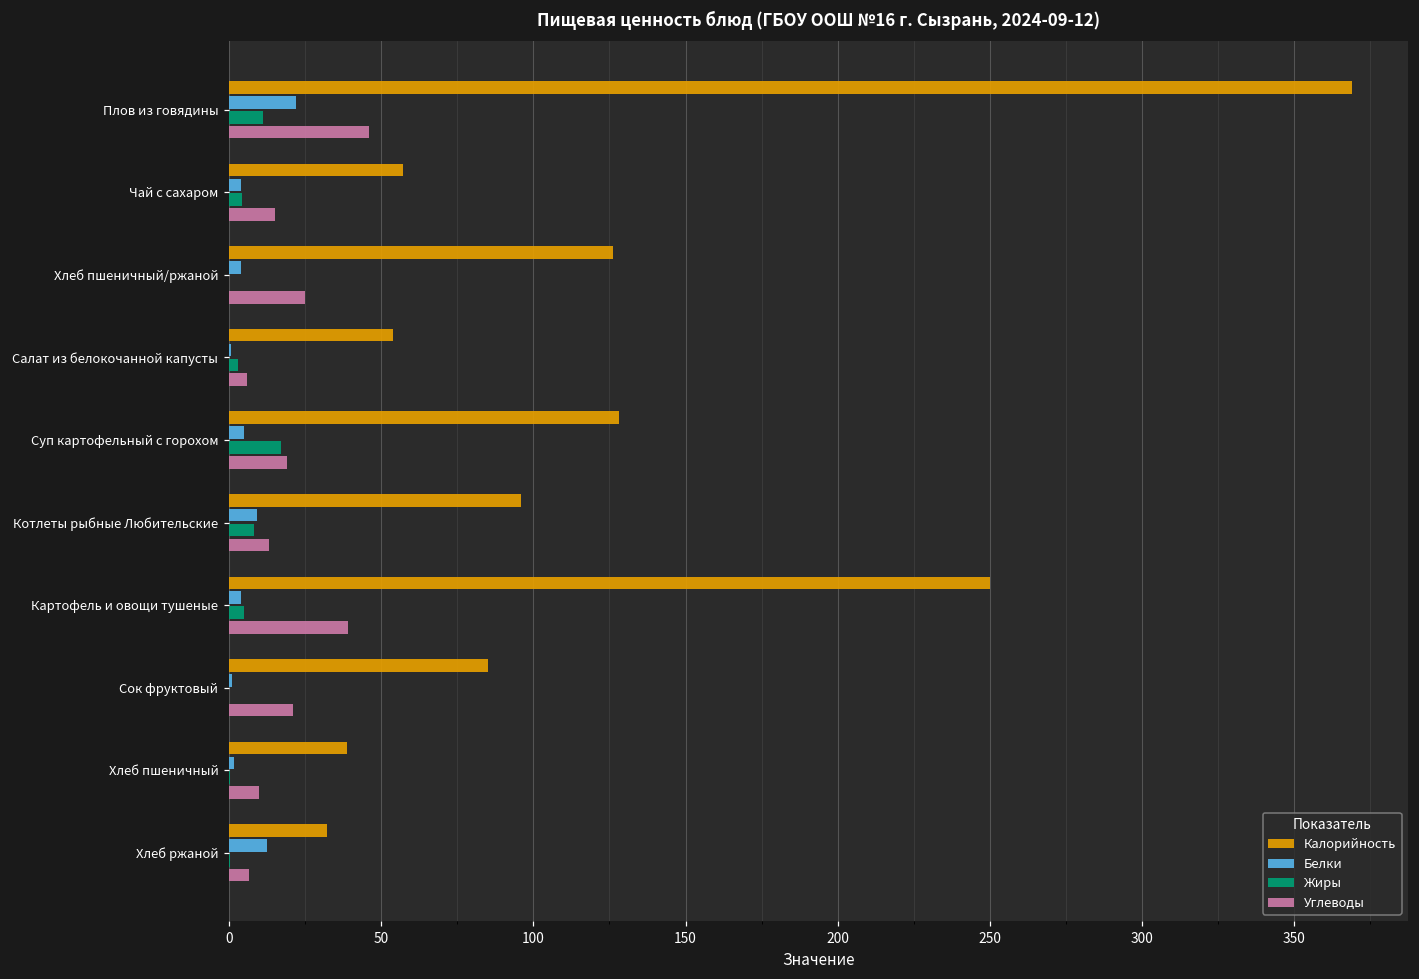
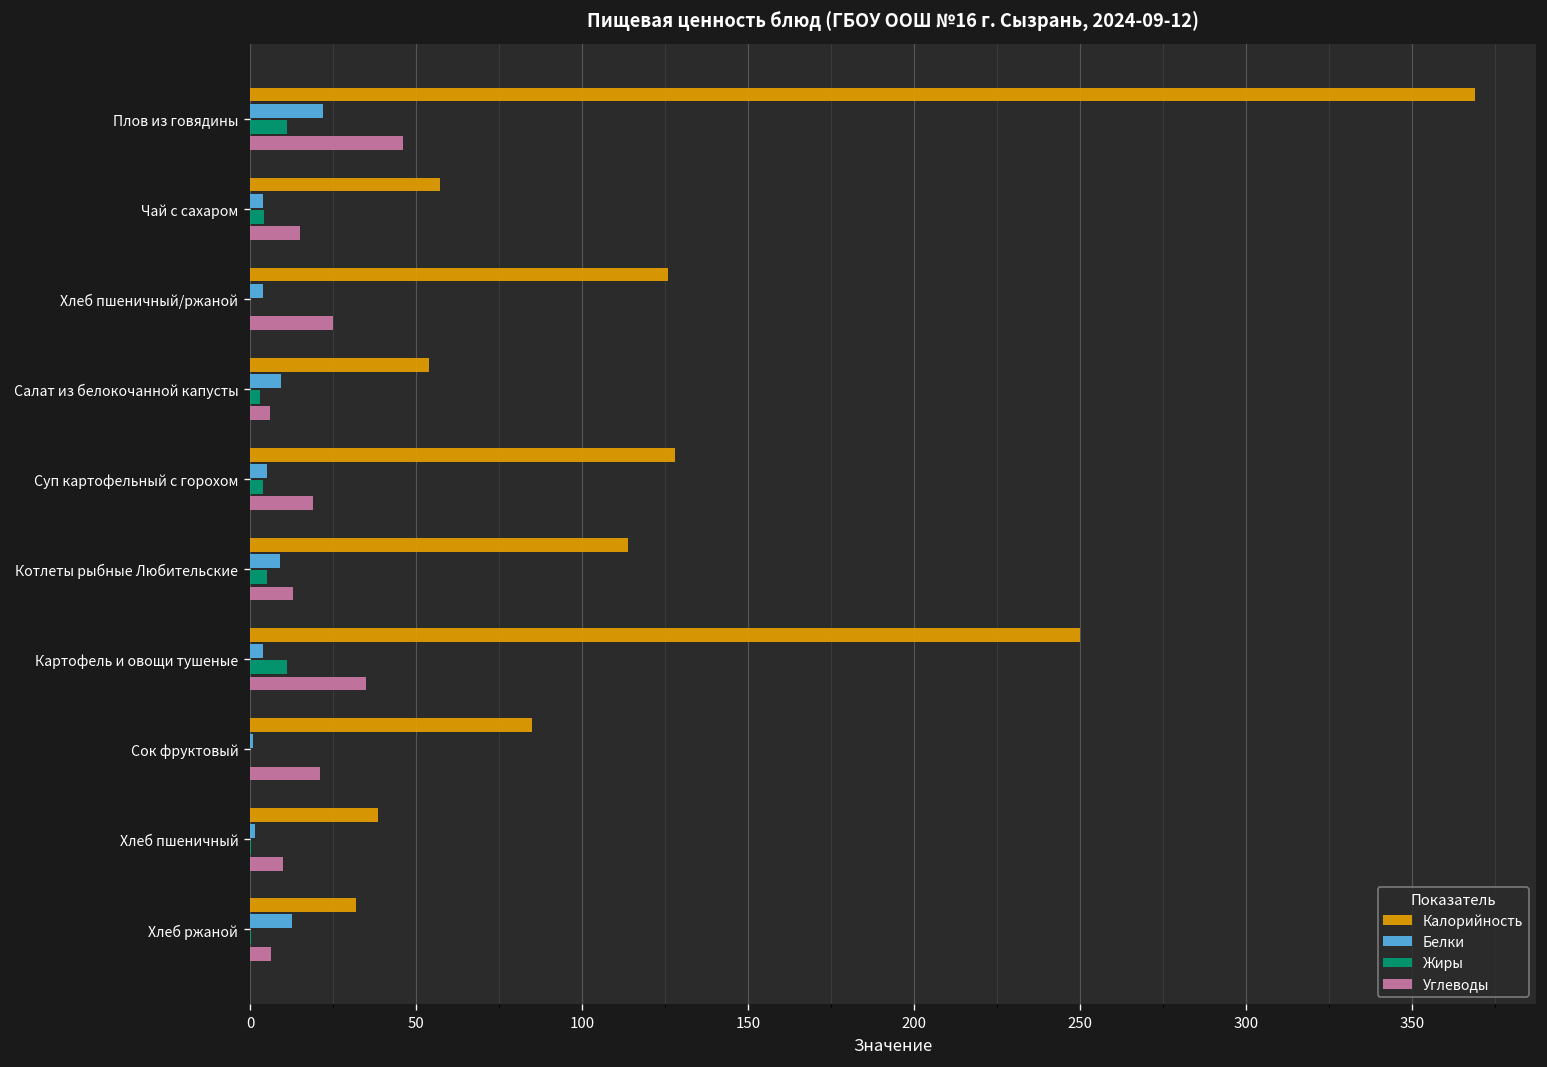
  {
    "Калорийность": {
      "Плов из говядины": 369,
      "Чай с сахаром": 57,
      "Хлеб пшеничный/ржаной": 126,
      "Салат из белокочанной капусты": 54,
      "Суп картофельный с горохом": 128,
-     "Котлеты рыбные Любительские": 96,
+     "Котлеты рыбные Любительские": 114,
      "Картофель и овощи тушеные": 250,
      "Сок фруктовый": 85,
      "Хлеб пшеничный": 39,
      "Хлеб ржаной": 32
    },
    "Белки": {
      "Плов из говядины": 22,
      "Чай с сахаром": 4,
      "Хлеб пшеничный/ржаной": 4,
-     "Салат из белокочанной капусты": 1,
+     "Салат из белокочанной капусты": 9,
      "Суп картофельный с горохом": 5,
      "Котлеты рыбные Любительские": 9,
      "Картофель и овощи тушеные": 4,
      "Хлеб пшеничный": 2,
      "Хлеб ржаной": 13
    },
    "Жиры": {
      "Плов из говядины": 11,
      "Чай с сахаром": 4,
      "Хлеб пшеничный/ржаной": 0,
      "Салат из белокочанной капусты": 3,
-     "Суп картофельный с горохом": 17,
-     "Котлеты рыбные Любительские": 8,
-     "Картофель и овощи тушеные": 5,
+     "Суп картофельный с горохом": 4,
+     "Котлеты рыбные Любительские": 5,
+     "Картофель и овощи тушеные": 11,
      "Сок фруктовый": 0
    },
    "Углеводы": {
      "Плов из говядины": 46,
      "Чай с сахаром": 15,
      "Хлеб пшеничный/ржаной": 25,
      "Салат из белокочанной капусты": 6,
      "Суп картофельный с горохом": 19,
      "Котлеты рыбные Любительские": 13,
-     "Картофель и овощи тушеные": 39,
+     "Картофель и овощи тушеные": 35,
      "Сок фруктовый": 21,
      "Хлеб пшеничный": 10,
      "Хлеб ржаной": 6
    }
  }
